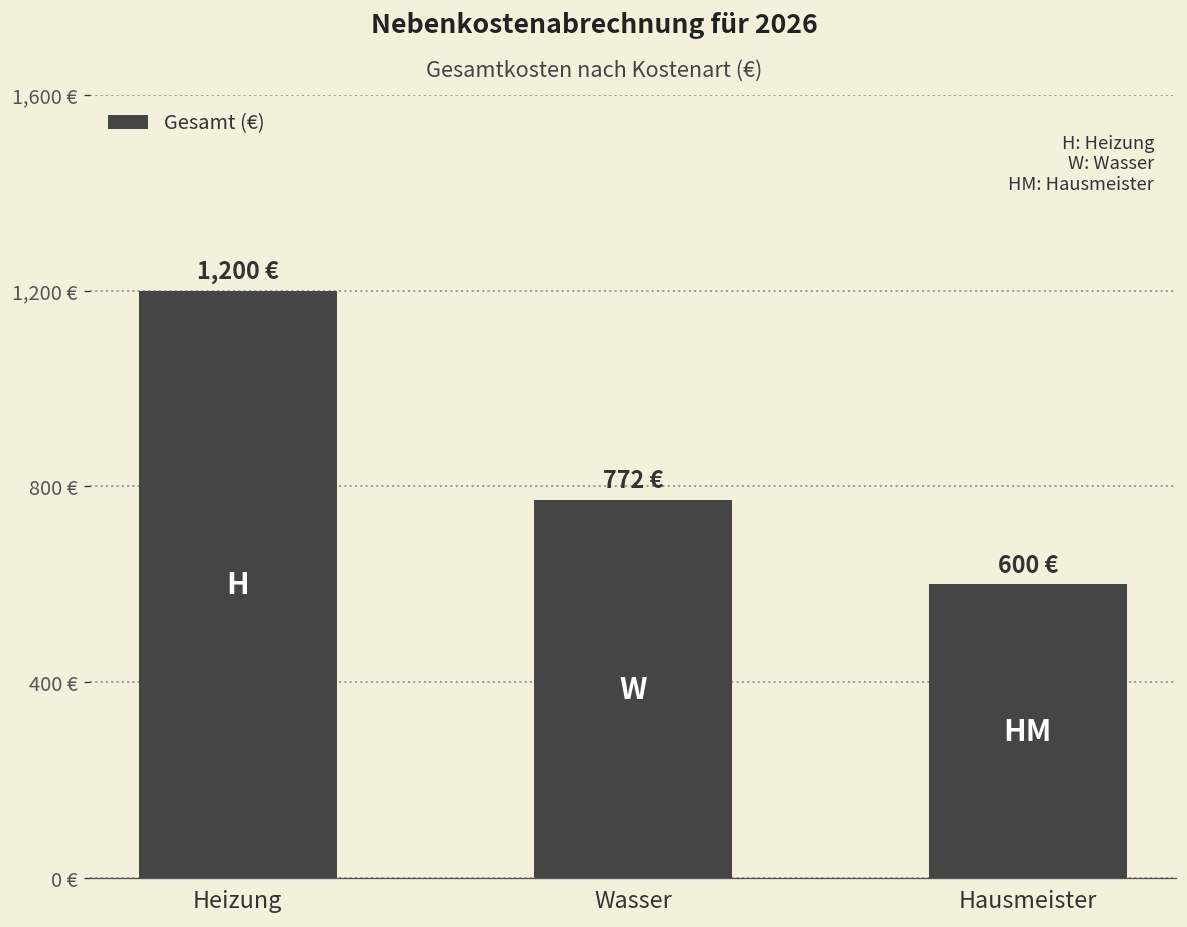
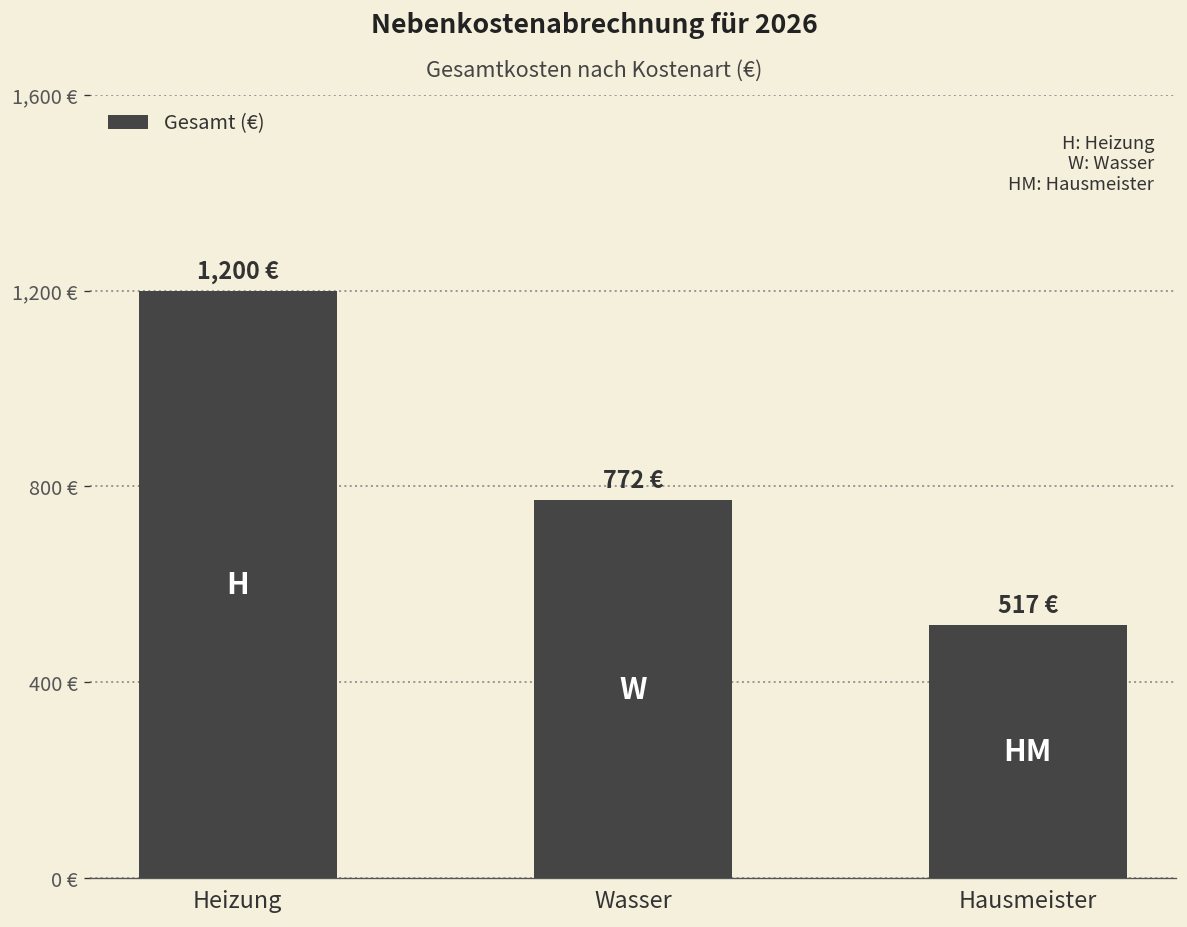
  {
    "Heizung": "1,200",
    "Wasser": "772",
-   "Hausmeister": "600"
+   "Hausmeister": "517"
  }
